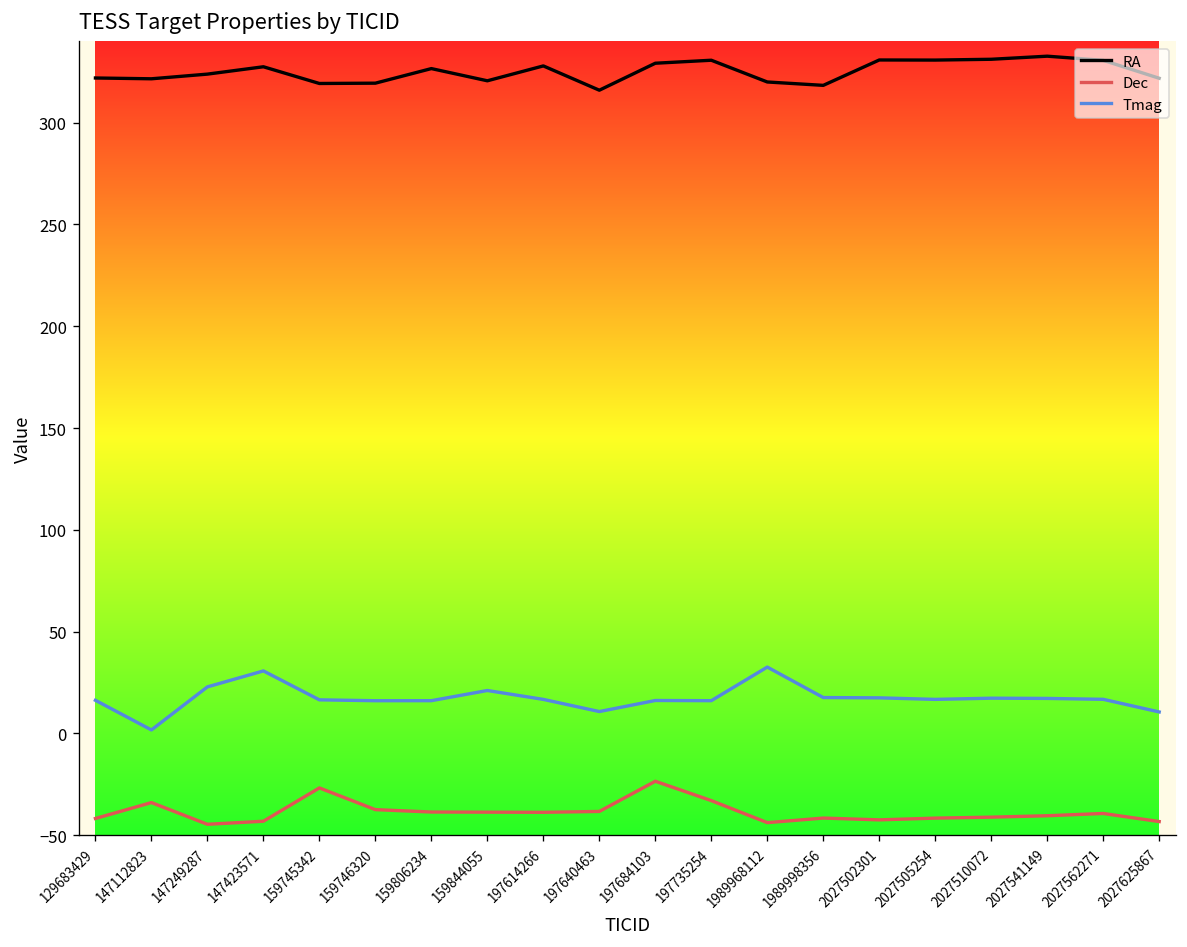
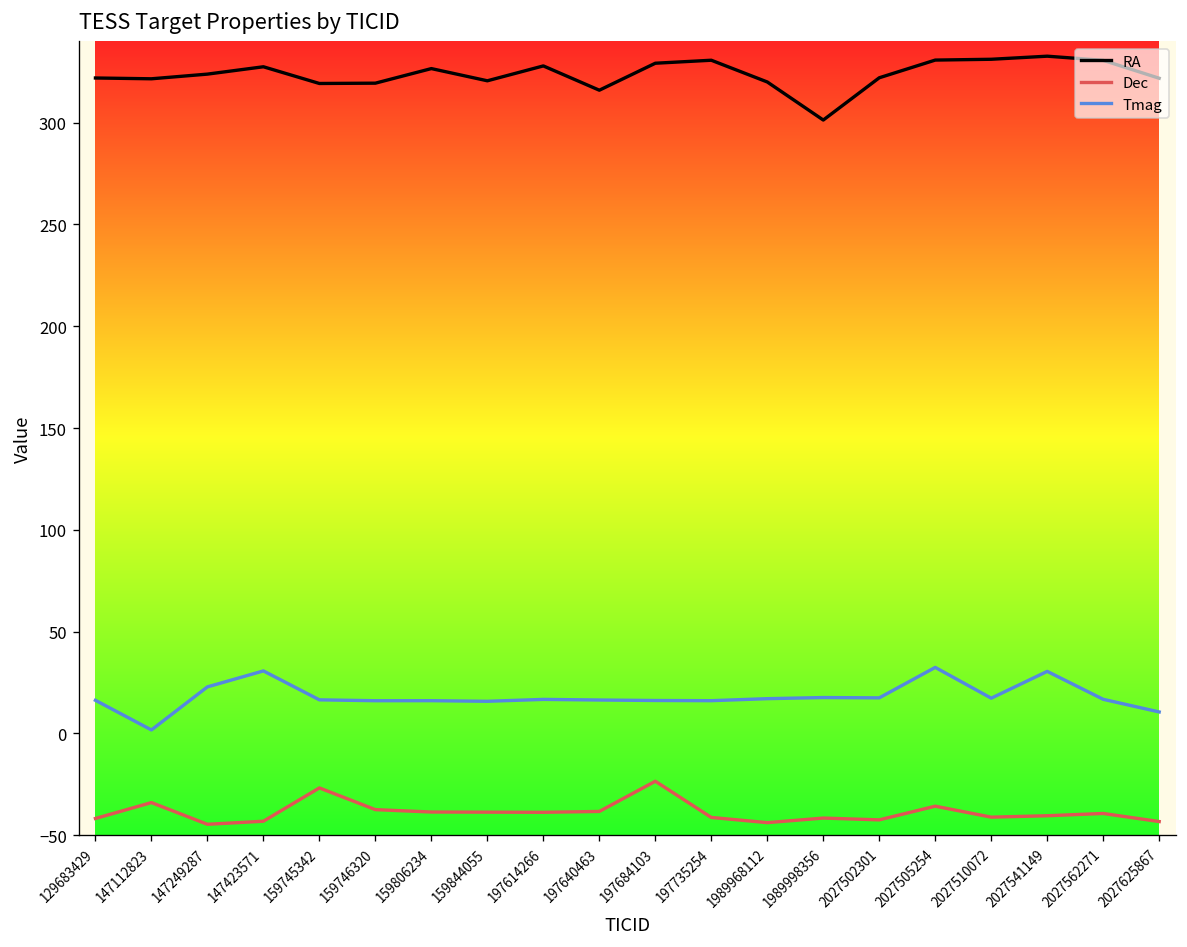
  {
    "RA": {
      "129683429": 322,
      "147112823": 322,
      "147249287": 324,
      "147423571": 327,
      "159745342": 319,
      "159746320": 319,
      "159806234": 327,
      "159844055": 321,
      "197614266": 328,
      "197640463": 316,
      "197684103": 329,
      "197735254": 331,
      "1989968112": 320,
-     "1989998356": 318,
-     "2027502301": 331,
+     "1989998356": 301,
+     "2027502301": 322,
      "2027505254": 331,
      "2027510072": 331,
      "2027541149": 333
    },
    "Dec": {
      "129683429": -42,
      "147112823": -34,
      "147249287": -45,
      "147423571": -43,
      "159745342": -27,
      "159746320": -37,
      "159806234": -39,
      "159844055": -39,
      "197614266": -39,
      "197640463": -38,
      "197684103": -23,
-     "197735254": -33,
+     "197735254": -41,
      "1989968112": -44,
      "1989998356": -42,
      "2027502301": -42,
-     "2027505254": -42,
+     "2027505254": -36,
      "2027510072": -41,
      "2027541149": -40,
      "2027562271": -39,
      "2027625867": -43
    },
    "Tmag": {
      "129683429": 16,
      "147112823": 2,
      "147249287": 23,
      "147423571": 31,
      "159745342": 17,
      "159746320": 16,
      "159806234": 16,
-     "159844055": 21,
+     "159844055": 16,
      "197614266": 17,
-     "197640463": 11,
+     "197640463": 16,
      "197684103": 16,
      "197735254": 16,
-     "1989968112": 33,
+     "1989968112": 17,
      "1989998356": 18,
      "2027502301": 17,
-     "2027505254": 17,
+     "2027505254": 32,
      "2027510072": 17,
-     "2027541149": 17,
+     "2027541149": 30,
      "2027562271": 17,
      "2027625867": 11
    }
  }
